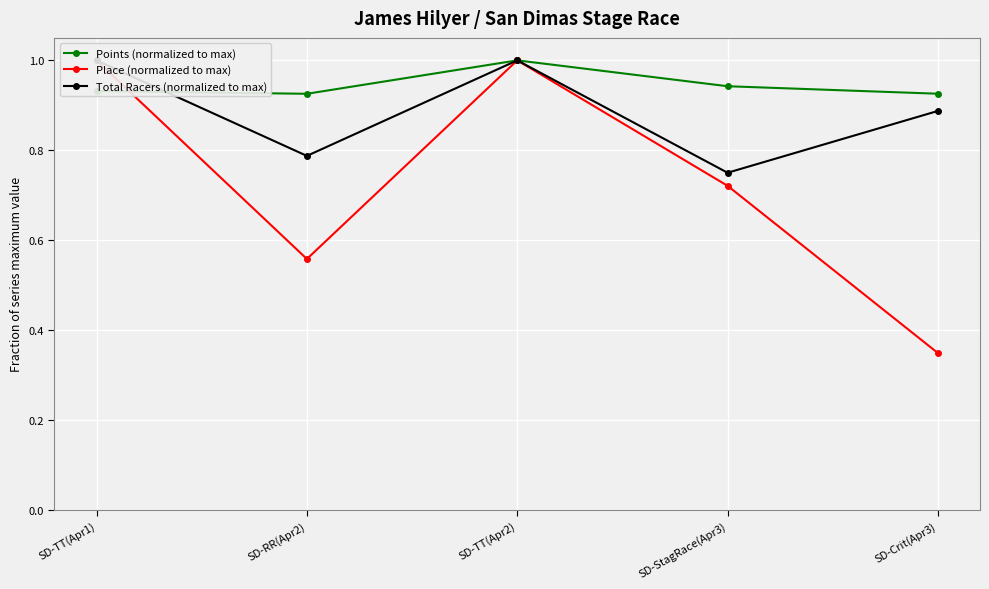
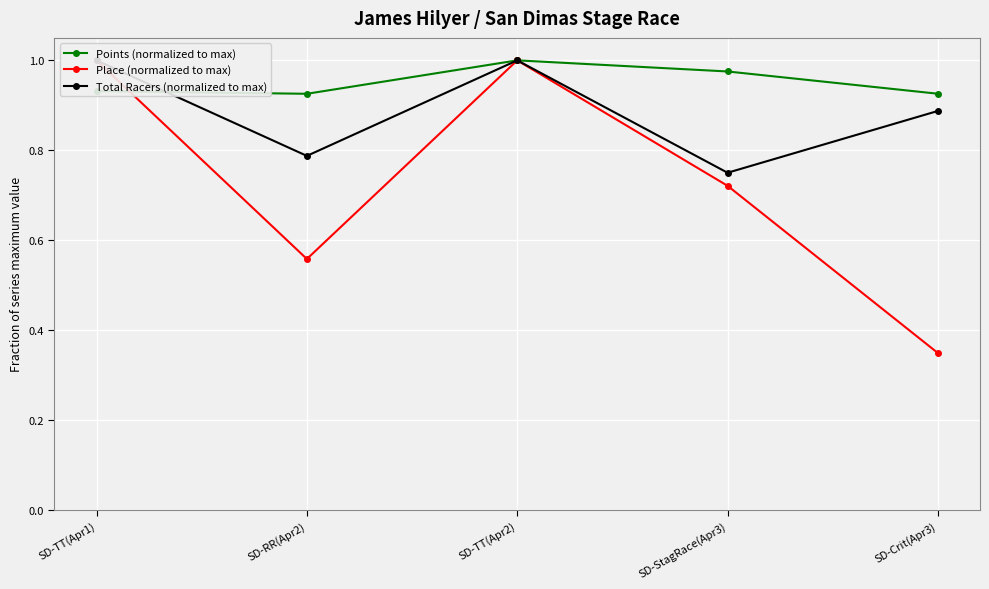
  {
    "Points (normalized to max)": {
      "SD-RR(Apr2)": 0.93,
-     "SD-StagRace(Apr3)": 0.94,
+     "SD-StagRace(Apr3)": 0.98,
      "SD-Crit(Apr3)": 0.93
    },
    "Place (normalized to max)": {
      "SD-RR(Apr2)": 0.56,
      "SD-StagRace(Apr3)": 0.72,
      "SD-Crit(Apr3)": 0.35
    },
    "Total Racers (normalized to max)": {
      "SD-RR(Apr2)": 0.79,
      "SD-StagRace(Apr3)": 0.75,
      "SD-Crit(Apr3)": 0.89
    }
  }
